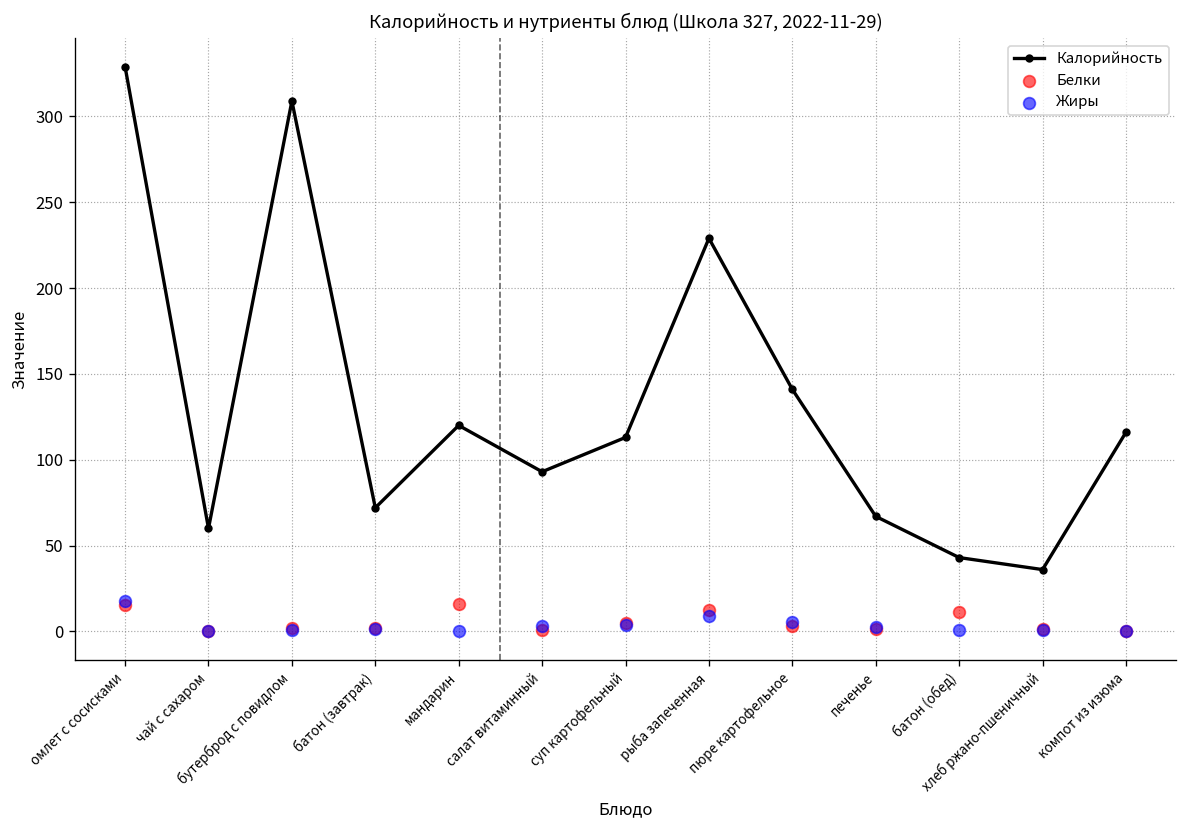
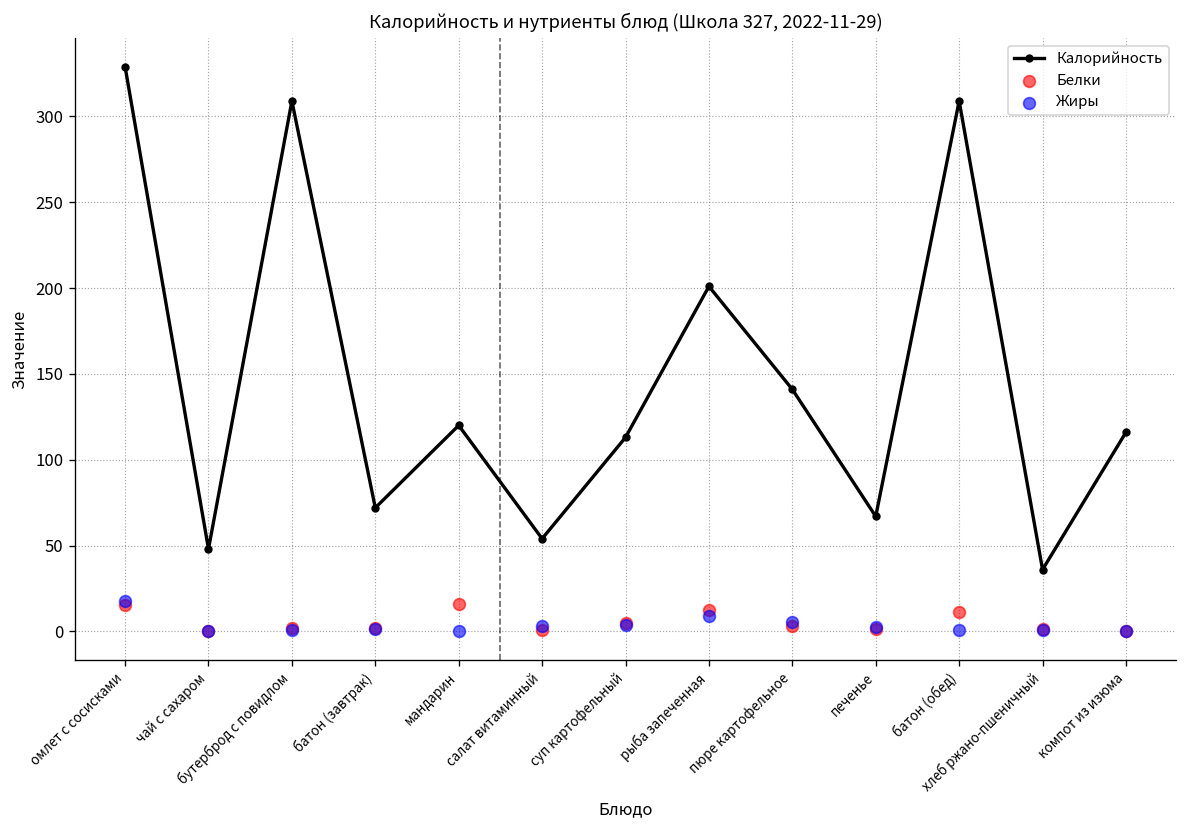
  {
    "Калорийность": {
      "омлет с сосисками": 329,
-     "чай с сахаром": 60,
+     "чай с сахаром": 48,
      "бутерброд с повидлом": 309,
      "батон (завтрак)": 72,
      "мандарин": 120,
-     "салат витаминный": 93,
+     "салат витаминный": 54,
      "суп картофельный": 113,
-     "рыба запеченная": 229,
+     "рыба запеченная": 201,
      "пюре картофельное": 141,
      "печенье": 67,
-     "батон (обед)": 43,
+     "батон (обед)": 309,
      "хлеб ржано-пшеничный": 36,
      "компот из изюма": 116
    }
  }
